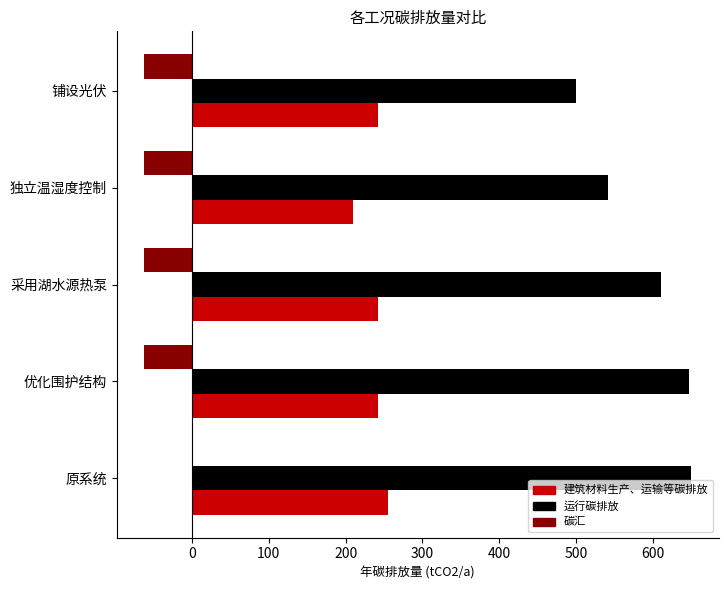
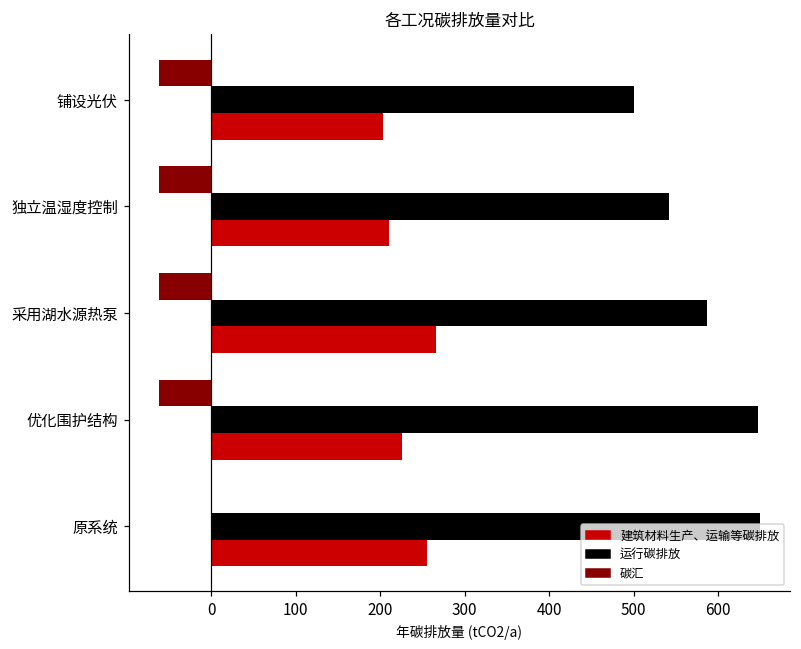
  {
    "建筑材料生产、运输等碳排放": {
-     "铺设光伏": 240,
+     "铺设光伏": 200,
      "独立温湿度控制": 210,
-     "采用湖水源热泵": 240,
-     "优化围护结构": 240,
+     "采用湖水源热泵": 270,
+     "优化围护结构": 230,
      "原系统": 260
    },
    "运行碳排放": {
      "铺设光伏": 500,
      "独立温湿度控制": 540,
-     "采用湖水源热泵": 610,
+     "采用湖水源热泵": 590,
      "优化围护结构": 650,
      "原系统": 650
    },
    "碳汇": {
      "铺设光伏": -60,
      "独立温湿度控制": -60,
      "采用湖水源热泵": -60,
      "优化围护结构": -60,
      "原系统": 0
    }
  }
